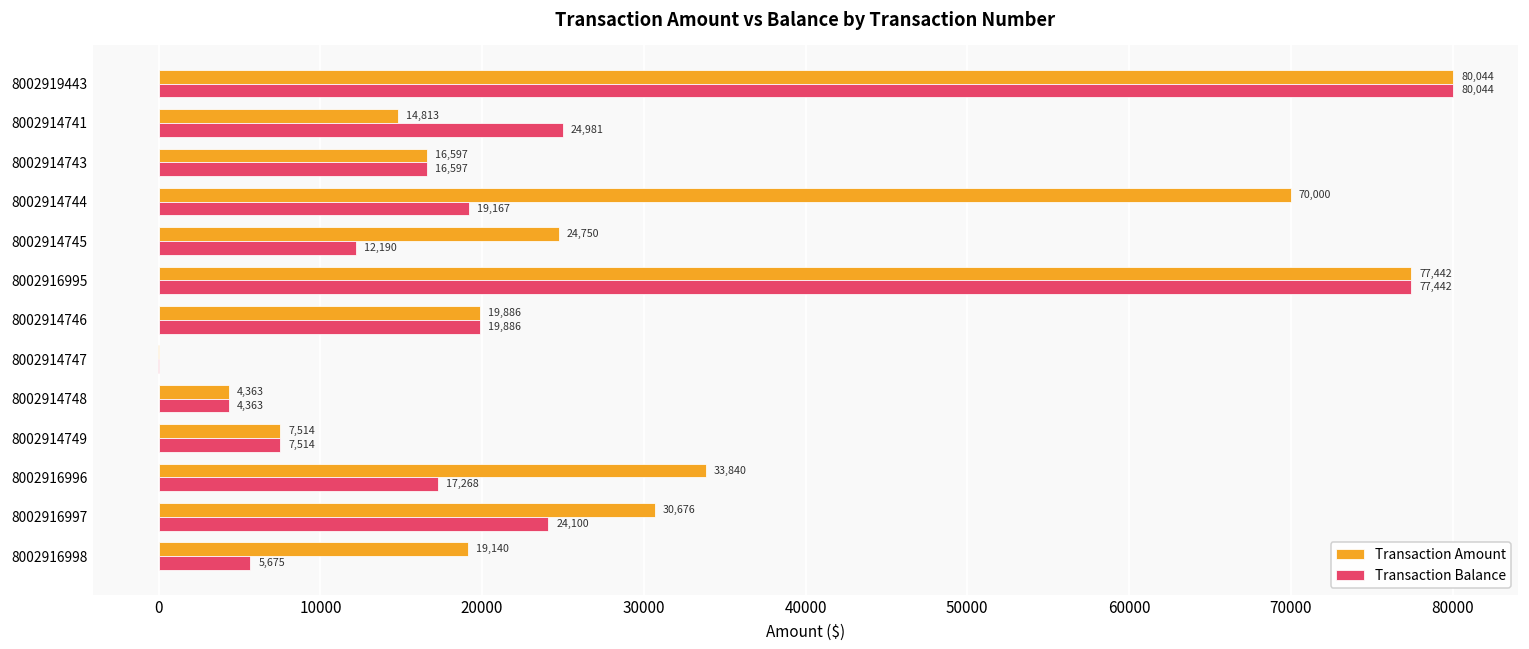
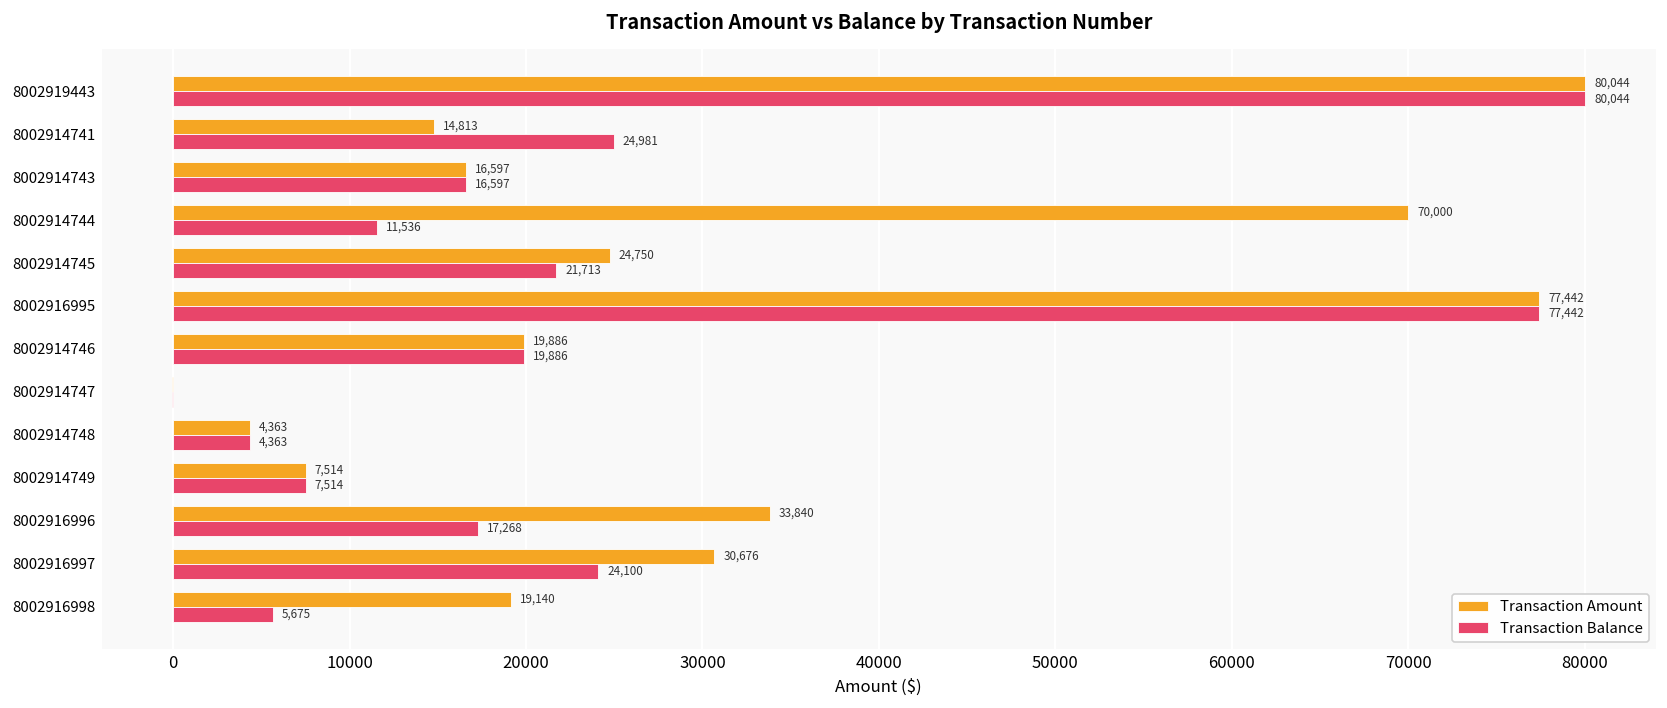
  {
    "Transaction Amount": {
      "8002919443": "80,044",
      "8002914741": "14,813",
      "8002914743": "16,597",
      "8002914744": "70,000",
      "8002914745": "24,750",
      "8002916995": "77,442",
      "8002914746": "19,886",
      "8002914748": "4,363",
      "8002914749": "7,514",
      "8002916996": "33,840",
      "8002916997": "30,676",
      "8002916998": "19,140"
    },
    "Transaction Balance": {
      "8002919443": "80,044",
      "8002914741": "24,981",
      "8002914743": "16,597",
-     "8002914744": "19,167",
-     "8002914745": "12,190",
+     "8002914744": "11,536",
+     "8002914745": "21,713",
      "8002916995": "77,442",
      "8002914746": "19,886",
      "8002914748": "4,363",
      "8002914749": "7,514",
      "8002916996": "17,268",
      "8002916997": "24,100",
      "8002916998": "5,675"
    }
  }
